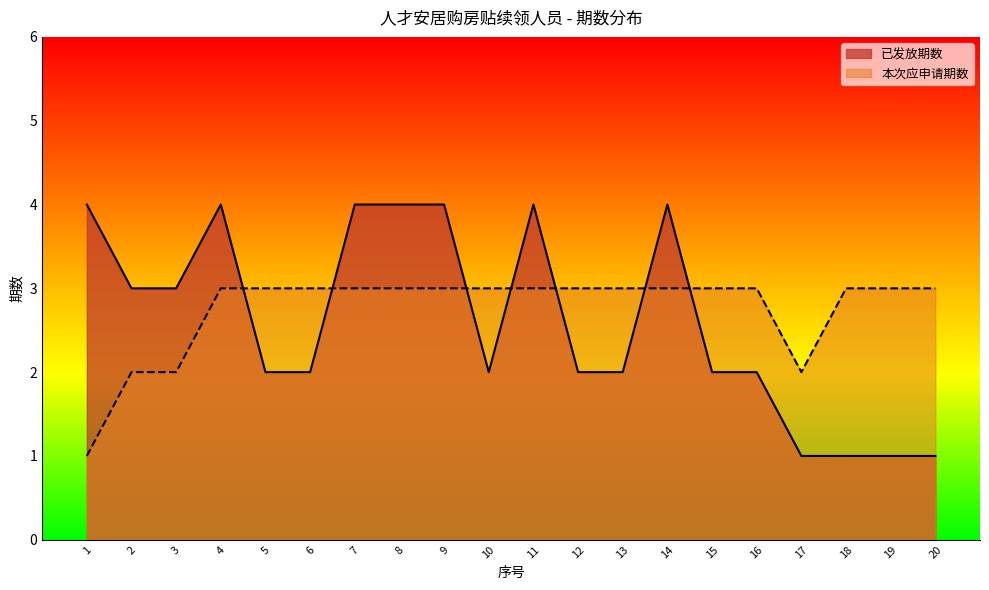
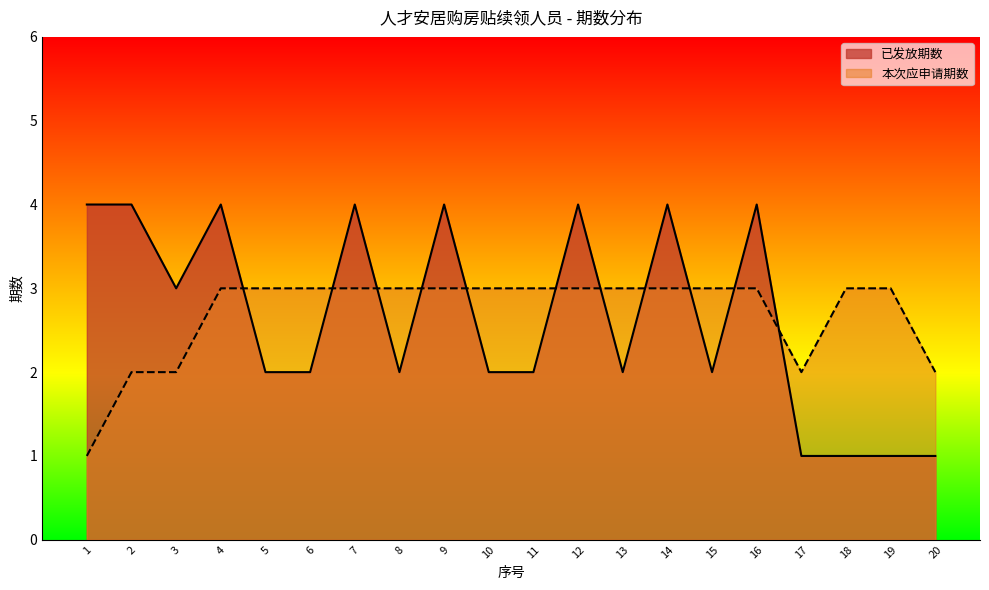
  {
    "已发放期数": {
      "1": 4,
-     "2": 3,
+     "2": 4,
      "3": 3,
      "4": 4,
      "5": 2,
      "6": 2,
      "7": 4,
-     "8": 4,
+     "8": 2,
      "9": 4,
      "10": 2,
-     "11": 4,
-     "12": 2,
+     "11": 2,
+     "12": 4,
      "13": 2,
      "14": 4,
      "15": 2,
-     "16": 2,
+     "16": 4,
      "17": 1,
      "18": 1,
      "19": 1,
      "20": 1
    },
    "本次应申请期数": {
      "1": 1,
      "2": 2,
      "3": 2,
      "4": 3,
      "5": 3,
      "6": 3,
      "7": 3,
      "8": 3,
      "9": 3,
      "10": 3,
      "11": 3,
      "12": 3,
      "13": 3,
      "14": 3,
      "15": 3,
      "16": 3,
      "17": 2,
      "18": 3,
      "19": 3,
-     "20": 3
+     "20": 2
    }
  }
